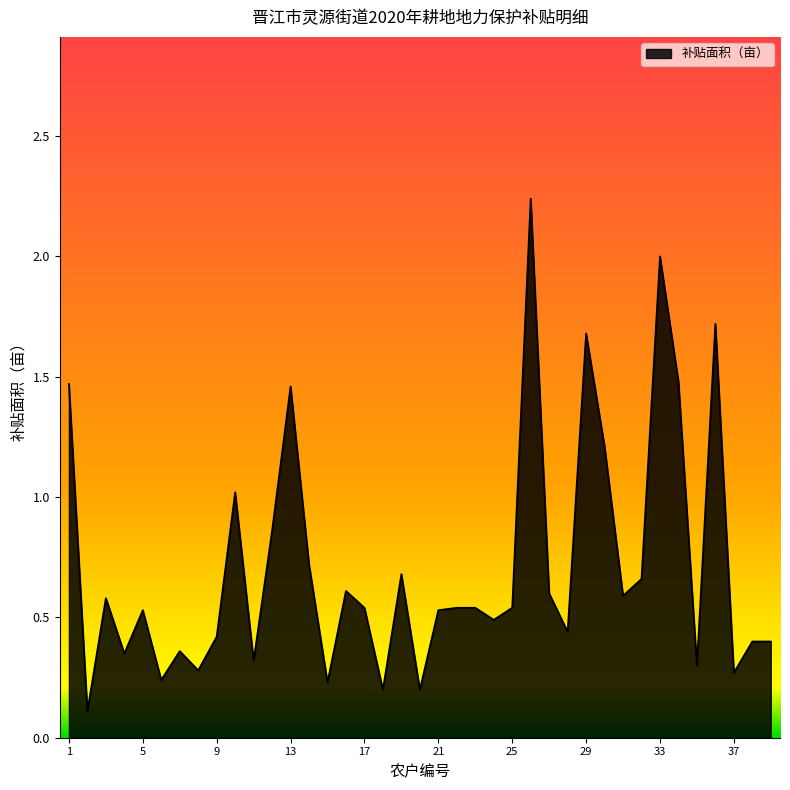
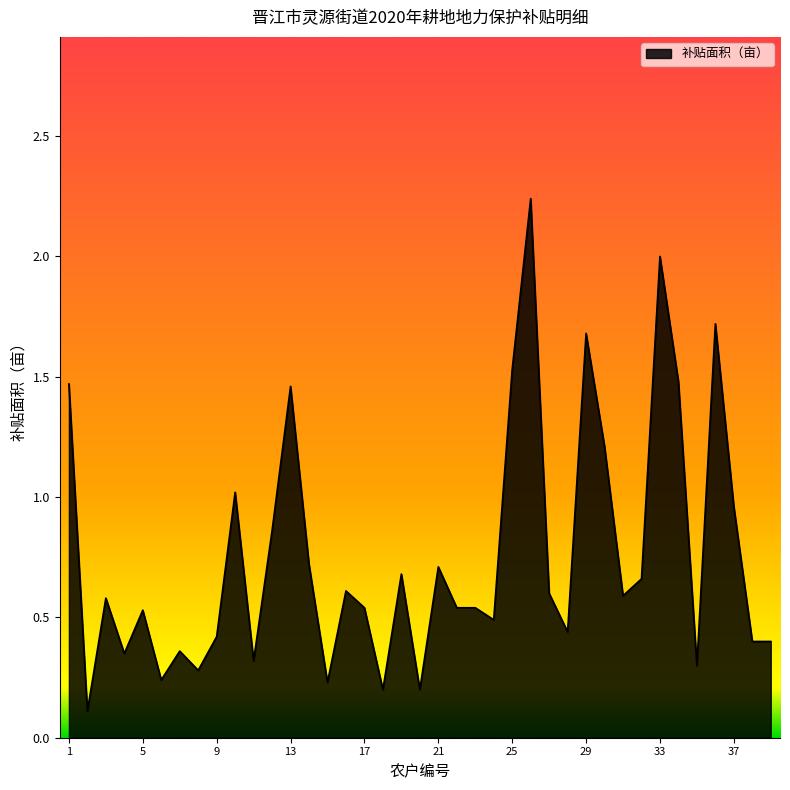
  {
    "1": 1.47,
    "5": 0.53,
    "9": 0.42,
    "13": 1.46,
    "17": 0.54,
-   "21": 0.53,
-   "25": 0.54,
+   "21": 0.71,
+   "25": 1.53,
    "29": 1.68,
    "33": 2.00,
-   "37": 0.27
+   "37": 0.96
  }
